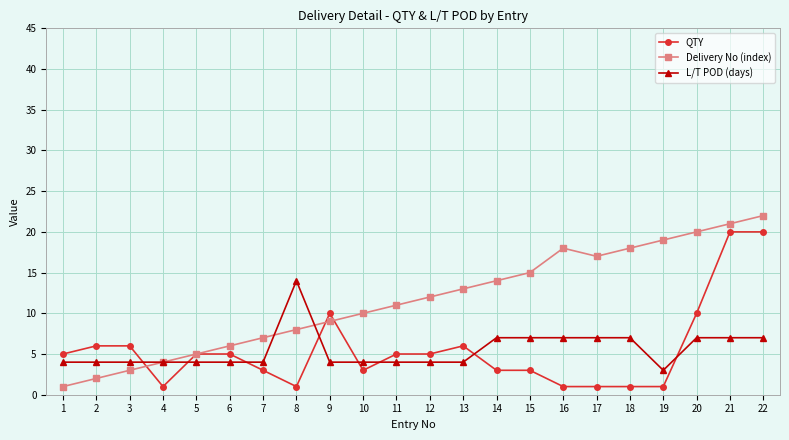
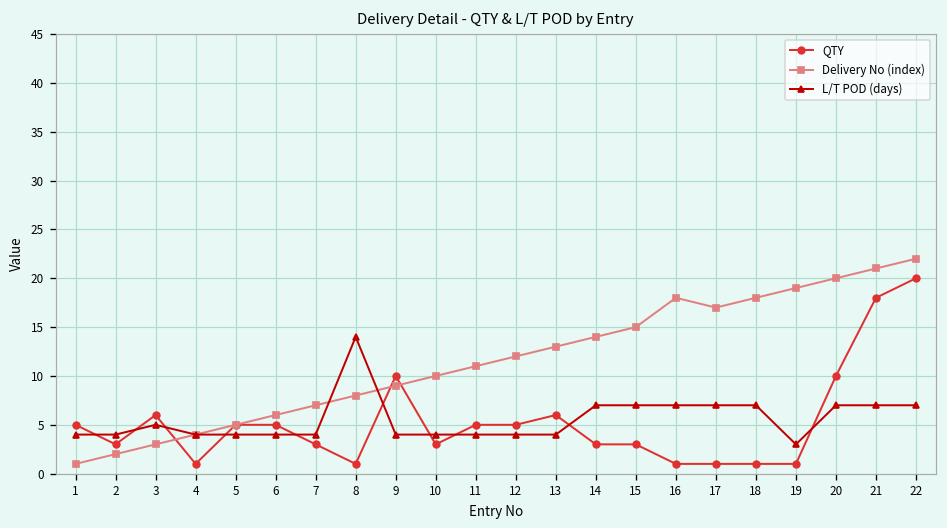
  {
    "QTY": {
      "1": 5,
-     "2": 6,
+     "2": 3,
      "3": 6,
      "4": 1,
      "6": 5,
      "7": 3,
      "8": 1,
      "9": 10,
      "10": 3,
      "11": 5,
      "12": 5,
      "13": 6,
      "14": 3,
      "15": 3,
      "16": 1,
      "17": 1,
      "18": 1,
      "19": 1,
      "20": 10,
-     "21": 20,
+     "21": 18,
      "22": 20
    },
    "Delivery No (index)": {
      "1": 1,
      "2": 2,
      "3": 3,
      "6": 6,
      "7": 7,
      "8": 8,
      "9": 9,
      "10": 10,
      "11": 11,
      "12": 12,
      "13": 13,
      "14": 14,
      "15": 15,
      "16": 18,
      "17": 17,
      "18": 18,
      "19": 19,
      "20": 20,
      "21": 21,
      "22": 22
    },
    "L/T POD (days)": {
      "1": 4,
      "2": 4,
-     "3": 4,
+     "3": 5,
      "5": 4,
      "6": 4,
      "7": 4,
      "8": 14,
      "9": 4,
      "10": 4,
      "11": 4,
      "12": 4,
      "13": 4,
      "14": 7,
      "15": 7,
      "16": 7,
      "17": 7,
      "18": 7,
      "19": 3,
      "20": 7,
      "21": 7,
      "22": 7
    }
  }
